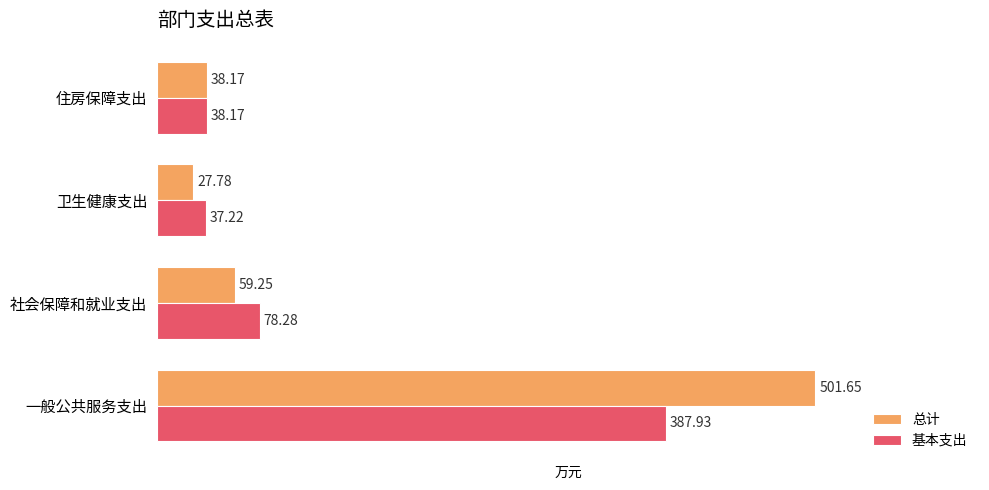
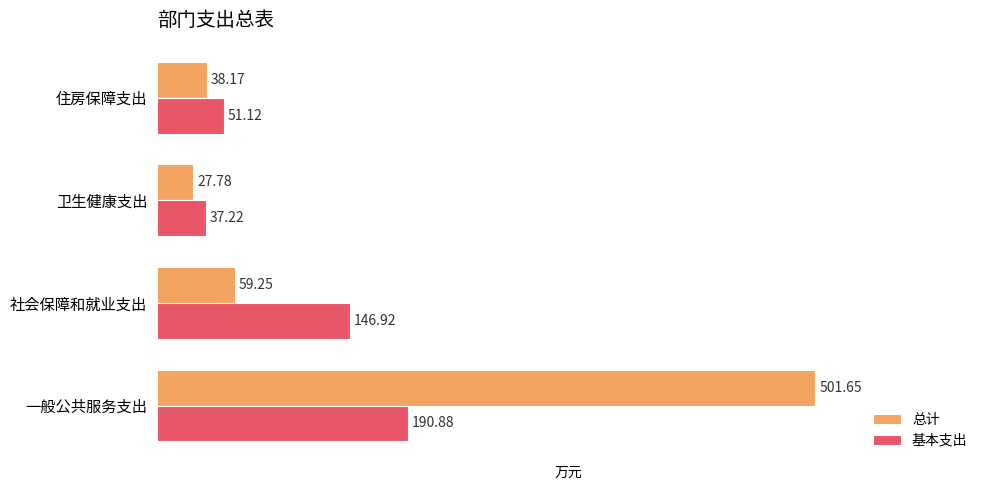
  {
    "总计": {
      "住房保障支出": 38.17,
      "卫生健康支出": 27.78,
      "社会保障和就业支出": 59.25,
      "一般公共服务支出": 501.65
    },
    "基本支出": {
-     "住房保障支出": 38.17,
+     "住房保障支出": 51.12,
      "卫生健康支出": 37.22,
-     "社会保障和就业支出": 78.28,
-     "一般公共服务支出": 387.93
+     "社会保障和就业支出": 146.92,
+     "一般公共服务支出": 190.88
    }
  }
